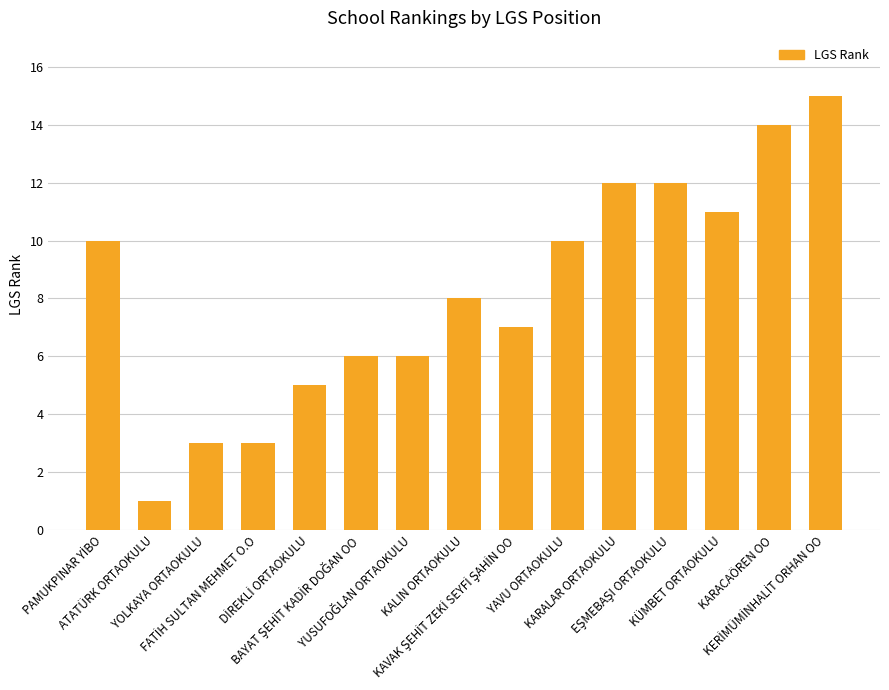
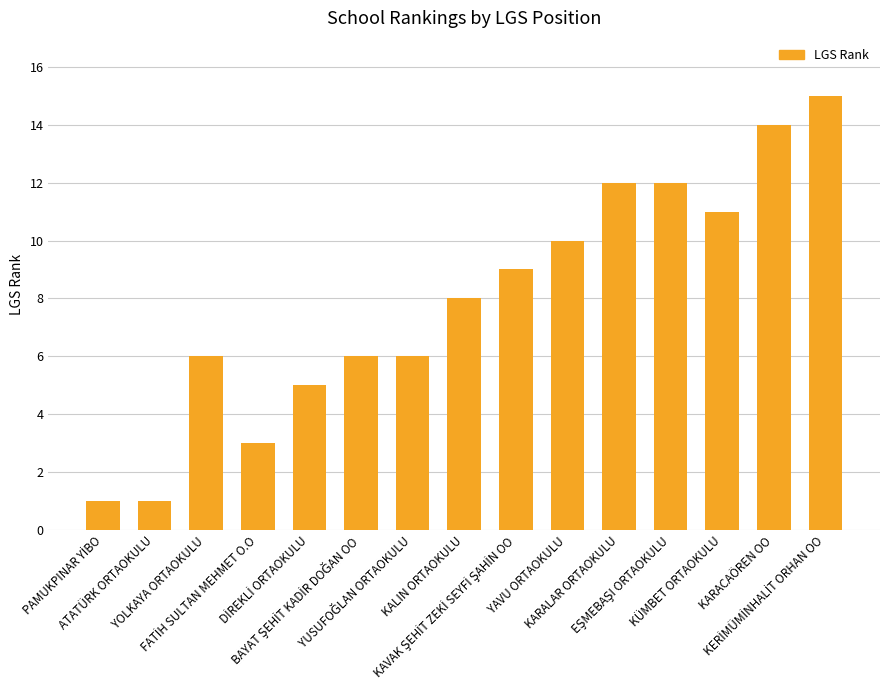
  {
-   "PAMUKPINAR YİBO": 10,
+   "PAMUKPINAR YİBO": 1,
    "ATATÜRK ORTAOKULU": 1,
-   "YOLKAYA ORTAOKULU": 3,
+   "YOLKAYA ORTAOKULU": 6,
    "FATİH SULTAN MEHMET O.O": 3,
    "DİREKLİ ORTAOKULU": 5,
    "BAYAT ŞEHİT KADİR DOĞAN OO": 6,
    "YUSUFOĞLAN ORTAOKULU": 6,
    "KALIN ORTAOKULU": 8,
-   "KAVAK ŞEHİT ZEKİ SEYFİ ŞAHİN OO": 7,
+   "KAVAK ŞEHİT ZEKİ SEYFİ ŞAHİN OO": 9,
    "YAVU ORTAOKULU": 10,
    "KARALAR ORTAOKULU": 12,
    "EŞMEBAŞI ORTAOKULU": 12,
    "KÜMBET ORTAOKULU": 11,
    "KARACAÖREN OO": 14,
    "KERİMÜMİNHALİT ORHAN OO": 15
  }
